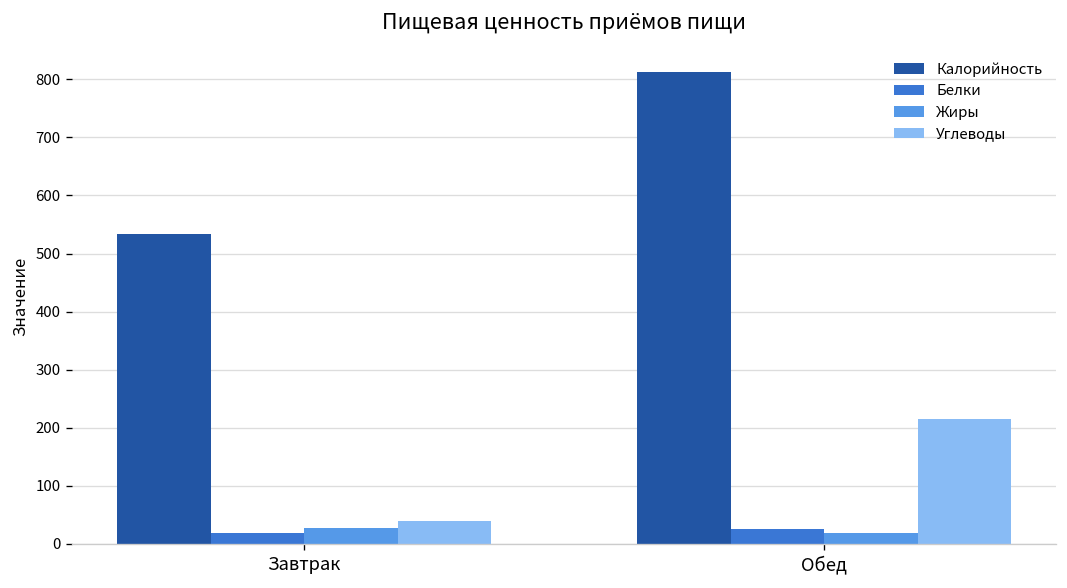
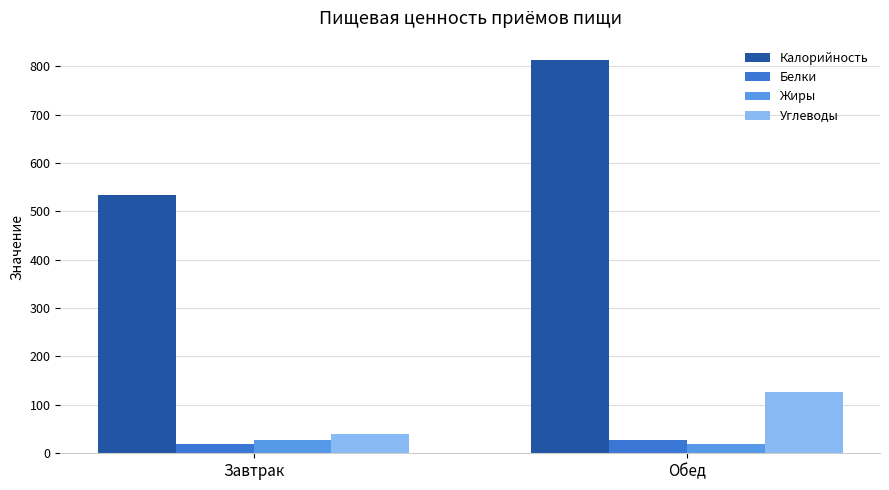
  {
    "Калорийность": {
      "Завтрак": 530,
      "Обед": 810
    },
    "Углеводы": {
      "Завтрак": 40,
-     "Обед": 220
+     "Обед": 130
    }
  }
